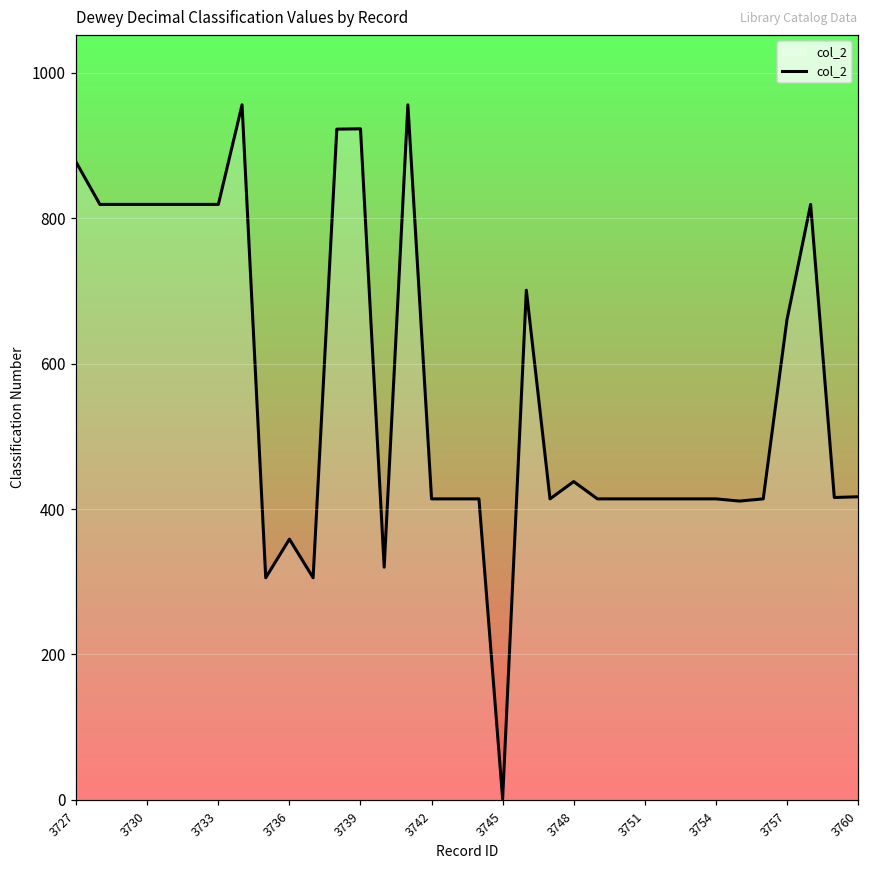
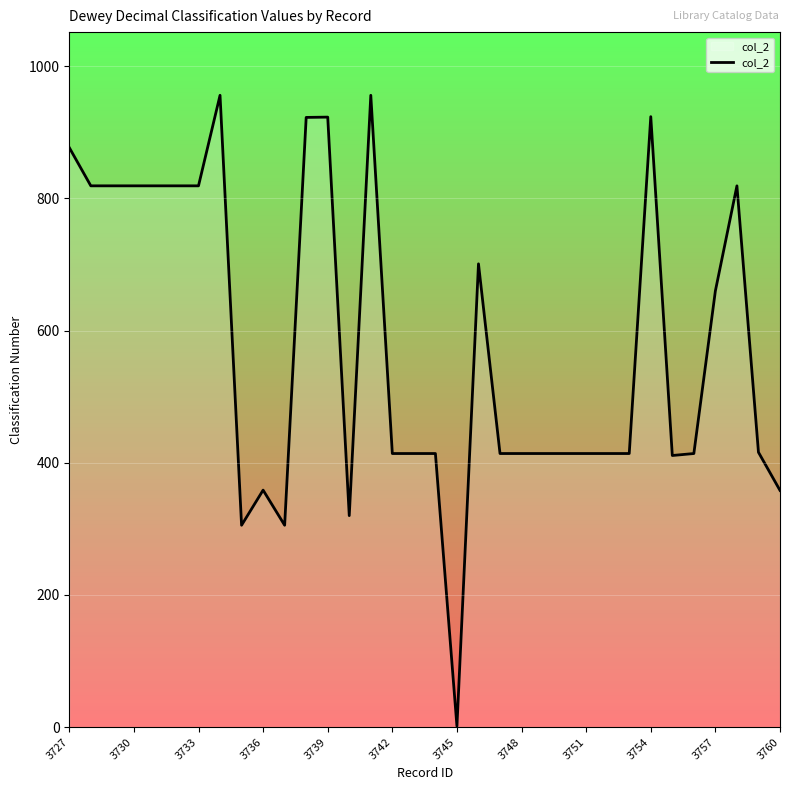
  {
    "3727": 880,
    "3730": 820,
    "3733": 820,
    "3736": 360,
    "3739": 920,
    "3742": 410,
    "3745": 0,
-   "3748": 440,
+   "3748": 410,
    "3751": 410,
-   "3754": 410,
+   "3754": 920,
    "3757": 660,
-   "3760": 420
+   "3760": 360
  }
